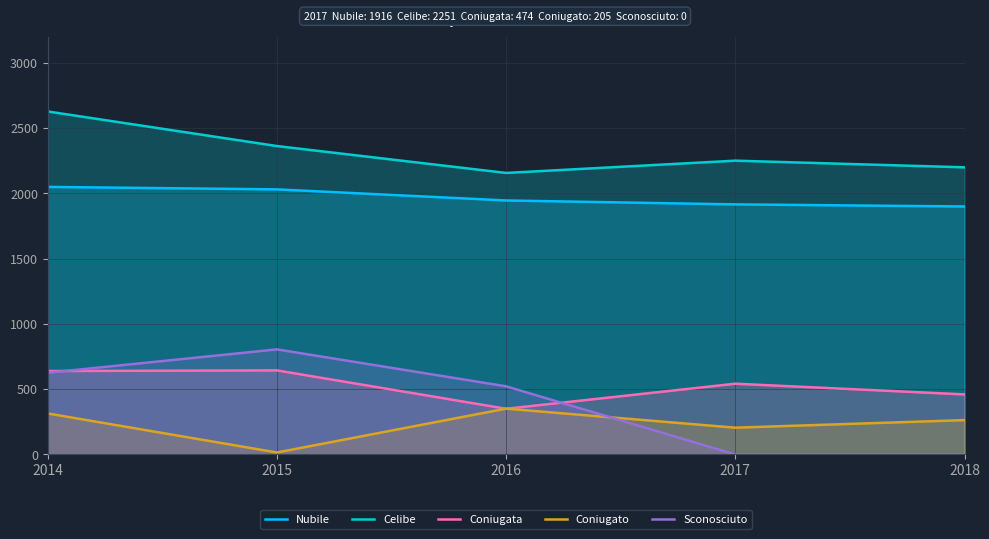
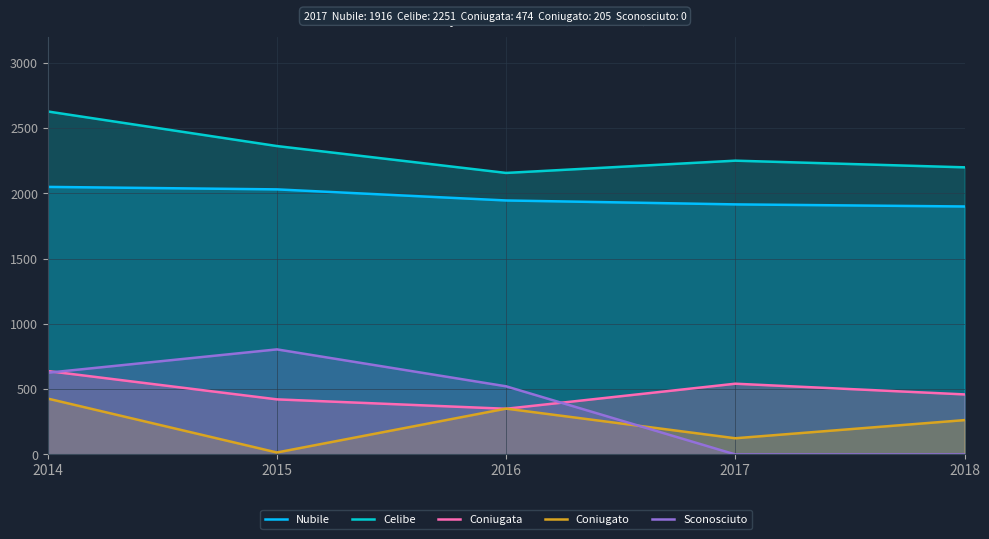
  {
    "Coniugata": {
-     "2015": 640,
+     "2015": 420,
      "2017": 540,
      "2018": 460
    },
    "Coniugato": {
-     "2014": 310,
+     "2014": 430,
      "2015": 20,
-     "2017": 210,
+     "2017": 120,
      "2018": 260
    },
    "Sconosciuto": {
      "2015": 810,
      "2016": 520,
      "2017": 0,
      "2018": 0
    }
  }
